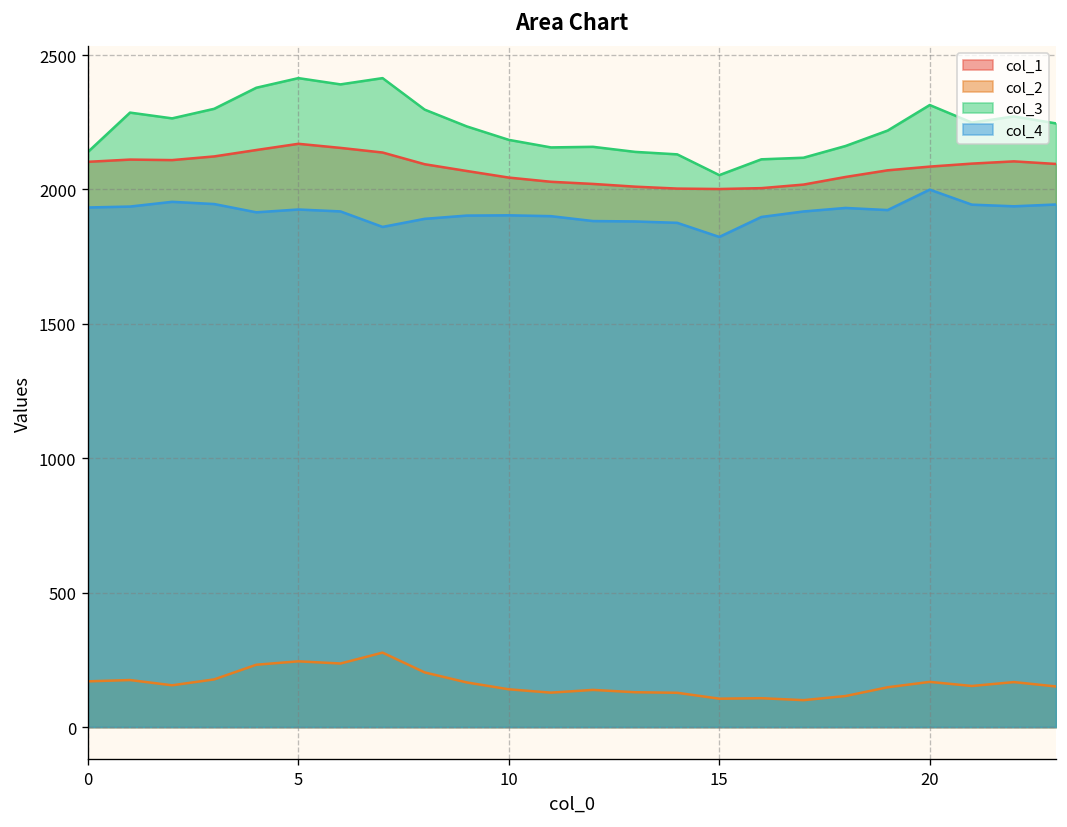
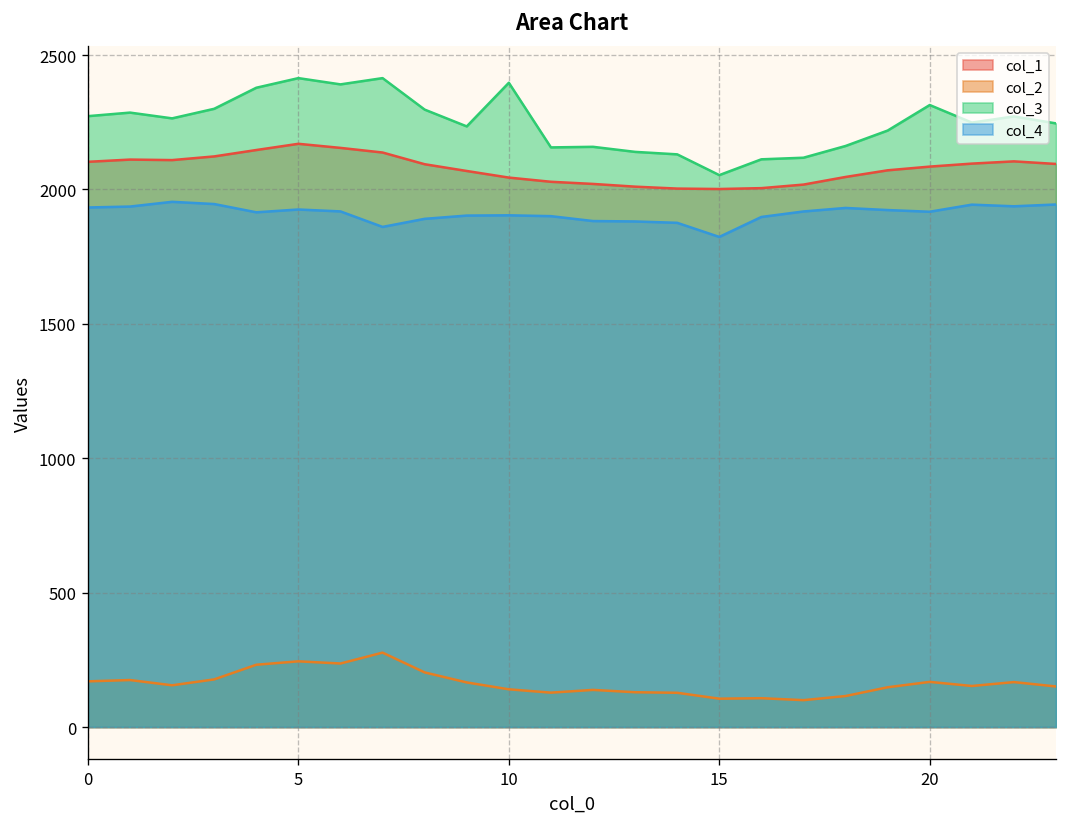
  {
    "col_3": {
-     "0": 2140,
+     "0": 2270,
      "5": 2410,
-     "10": 2180,
+     "10": 2400,
      "15": 2050,
      "20": 2310
    },
    "col_4": {
      "0": 1930,
      "5": 1930,
      "10": 1900,
      "15": 1820,
-     "20": 2000
+     "20": 1920
    }
  }
